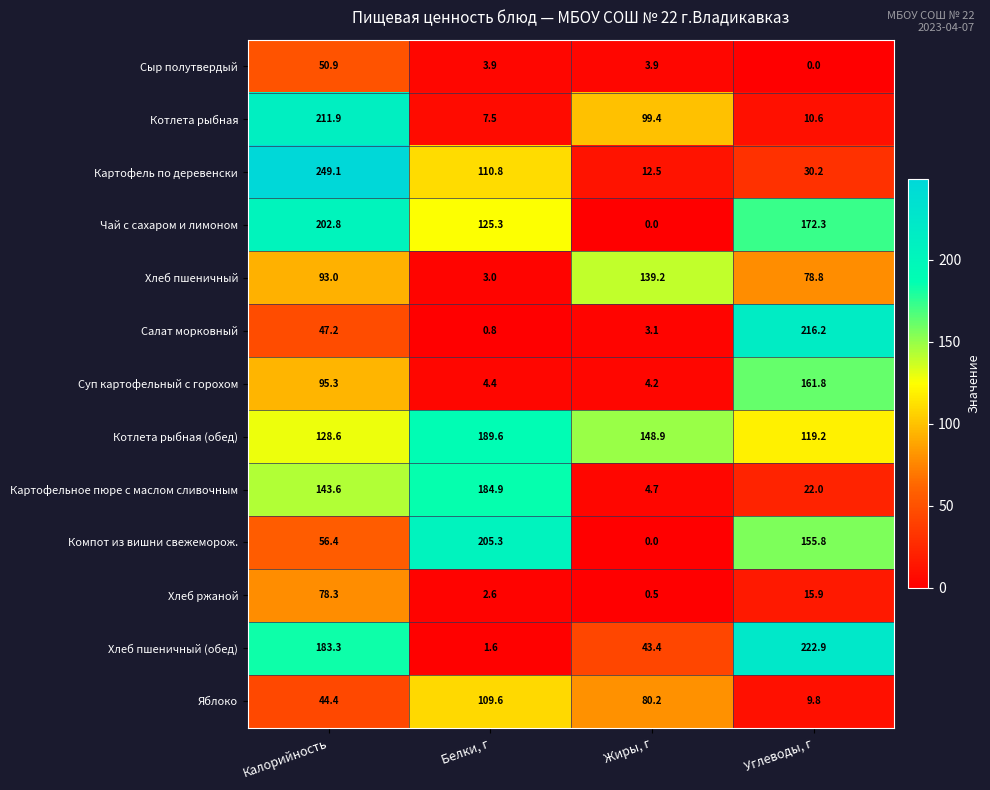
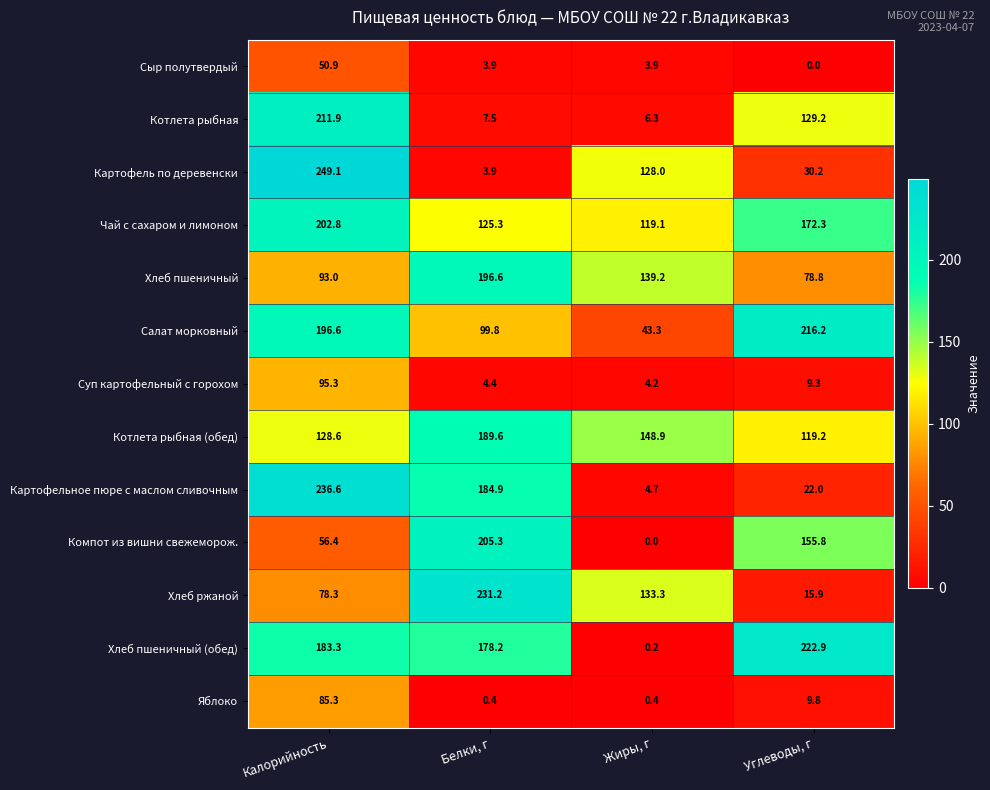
  {
    "Сыр полутвердый": {
      "Калорийность": 50.9,
      "Белки, г": 3.9,
      "Жиры, г": 3.9,
      "Углеводы, г": 0.0
    },
    "Котлета рыбная": {
      "Калорийность": 211.9,
      "Белки, г": 7.5,
-     "Жиры, г": 99.4,
-     "Углеводы, г": 10.6
+     "Жиры, г": 6.3,
+     "Углеводы, г": 129.2
    },
    "Картофель по деревенски": {
      "Калорийность": 249.1,
-     "Белки, г": 110.8,
-     "Жиры, г": 12.5,
+     "Белки, г": 3.9,
+     "Жиры, г": 128.0,
      "Углеводы, г": 30.2
    },
    "Чай с сахаром и лимоном": {
      "Калорийность": 202.8,
      "Белки, г": 125.3,
-     "Жиры, г": 0.0,
+     "Жиры, г": 119.1,
      "Углеводы, г": 172.3
    },
    "Хлеб пшеничный": {
      "Калорийность": 93.0,
-     "Белки, г": 3.0,
+     "Белки, г": 196.6,
      "Жиры, г": 139.2,
      "Углеводы, г": 78.8
    },
    "Салат морковный": {
-     "Калорийность": 47.2,
-     "Белки, г": 0.8,
-     "Жиры, г": 3.1,
+     "Калорийность": 196.6,
+     "Белки, г": 99.8,
+     "Жиры, г": 43.3,
      "Углеводы, г": 216.2
    },
    "Суп картофельный с горохом": {
      "Калорийность": 95.3,
      "Белки, г": 4.4,
      "Жиры, г": 4.2,
-     "Углеводы, г": 161.8
+     "Углеводы, г": 9.3
    },
    "Котлета рыбная (обед)": {
      "Калорийность": 128.6,
      "Белки, г": 189.6,
      "Жиры, г": 148.9,
      "Углеводы, г": 119.2
    },
    "Картофельное пюре с маслом сливочным": {
-     "Калорийность": 143.6,
+     "Калорийность": 236.6,
      "Белки, г": 184.9,
      "Жиры, г": 4.7,
      "Углеводы, г": 22.0
    },
    "Компот из вишни свежеморож.": {
      "Калорийность": 56.4,
      "Белки, г": 205.3,
      "Жиры, г": 0.0,
      "Углеводы, г": 155.8
    },
    "Хлеб ржаной": {
      "Калорийность": 78.3,
-     "Белки, г": 2.6,
-     "Жиры, г": 0.5,
+     "Белки, г": 231.2,
+     "Жиры, г": 133.3,
      "Углеводы, г": 15.9
    },
    "Хлеб пшеничный (обед)": {
      "Калорийность": 183.3,
-     "Белки, г": 1.6,
-     "Жиры, г": 43.4,
+     "Белки, г": 178.2,
+     "Жиры, г": 0.2,
      "Углеводы, г": 222.9
    },
    "Яблоко": {
-     "Калорийность": 44.4,
-     "Белки, г": 109.6,
-     "Жиры, г": 80.2,
+     "Калорийность": 85.3,
+     "Белки, г": 0.4,
+     "Жиры, г": 0.4,
      "Углеводы, г": 9.8
    }
  }
